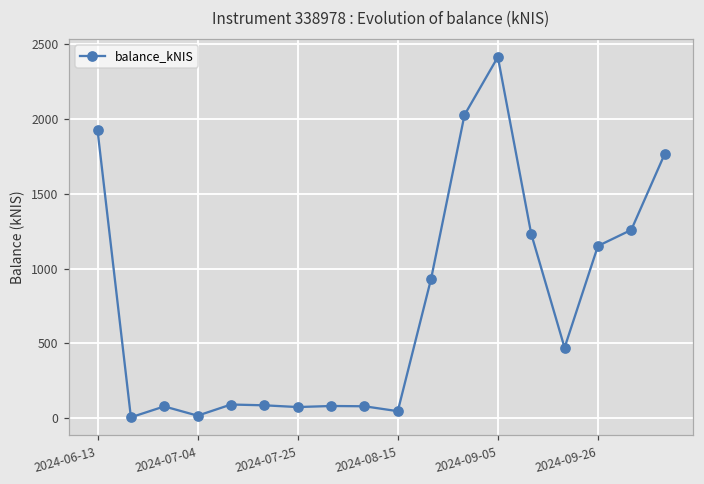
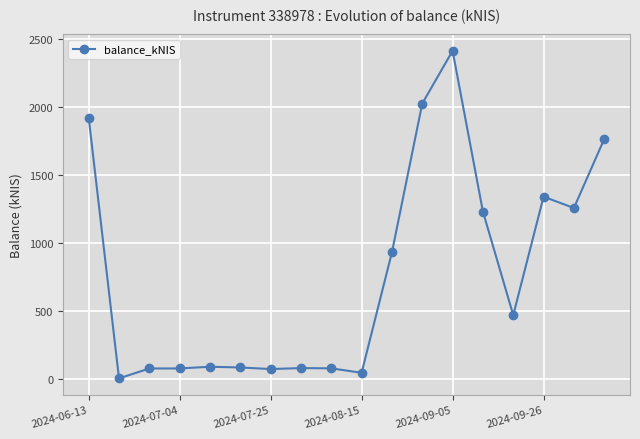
  {
    "2024-06-13": 1920,
-   "2024-07-04": 20,
+   "2024-07-04": 80,
    "2024-07-25": 70,
    "2024-08-15": 50,
    "2024-09-05": 2420,
-   "2024-09-26": 1150
+   "2024-09-26": 1340
  }
